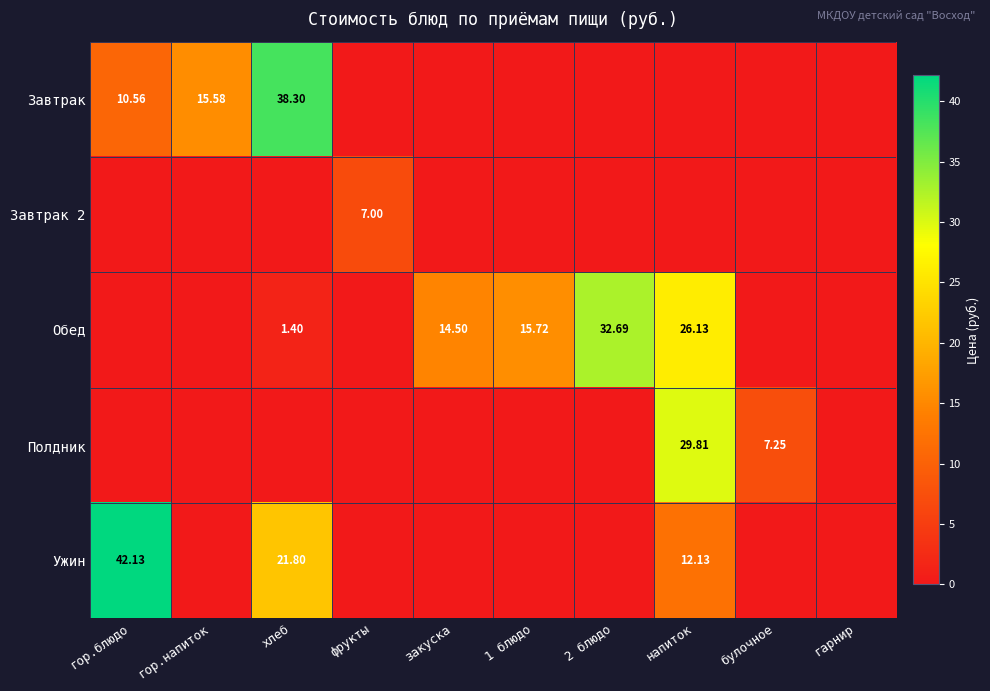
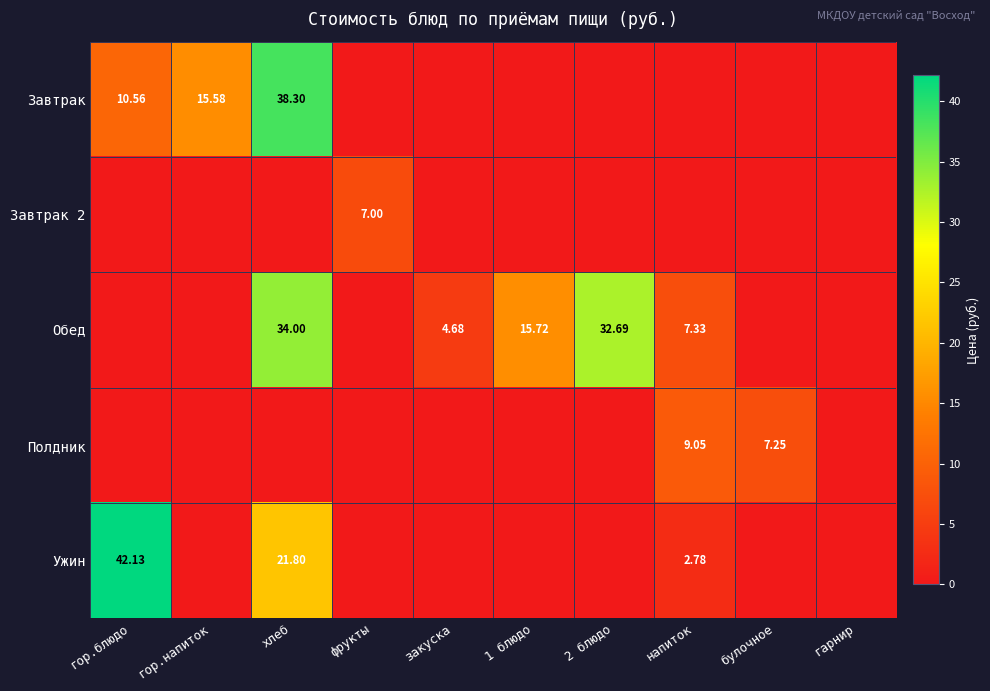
  {
    "Завтрак": {
      "гор.блюдо": 10.56,
      "гор.напиток": 15.58,
      "хлеб": 38.30
    },
    "Завтрак 2": {
      "фрукты": 7.00
    },
    "Обед": {
-     "хлеб": 1.40,
-     "закуска": 14.50,
+     "хлеб": 34.00,
+     "закуска": 4.68,
      "1 блюдо": 15.72,
      "2 блюдо": 32.69,
-     "напиток": 26.13
+     "напиток": 7.33
    },
    "Полдник": {
-     "напиток": 29.81,
+     "напиток": 9.05,
      "булочное": 7.25
    },
    "Ужин": {
      "гор.блюдо": 42.13,
      "хлеб": 21.80,
-     "напиток": 12.13
+     "напиток": 2.78
    }
  }
